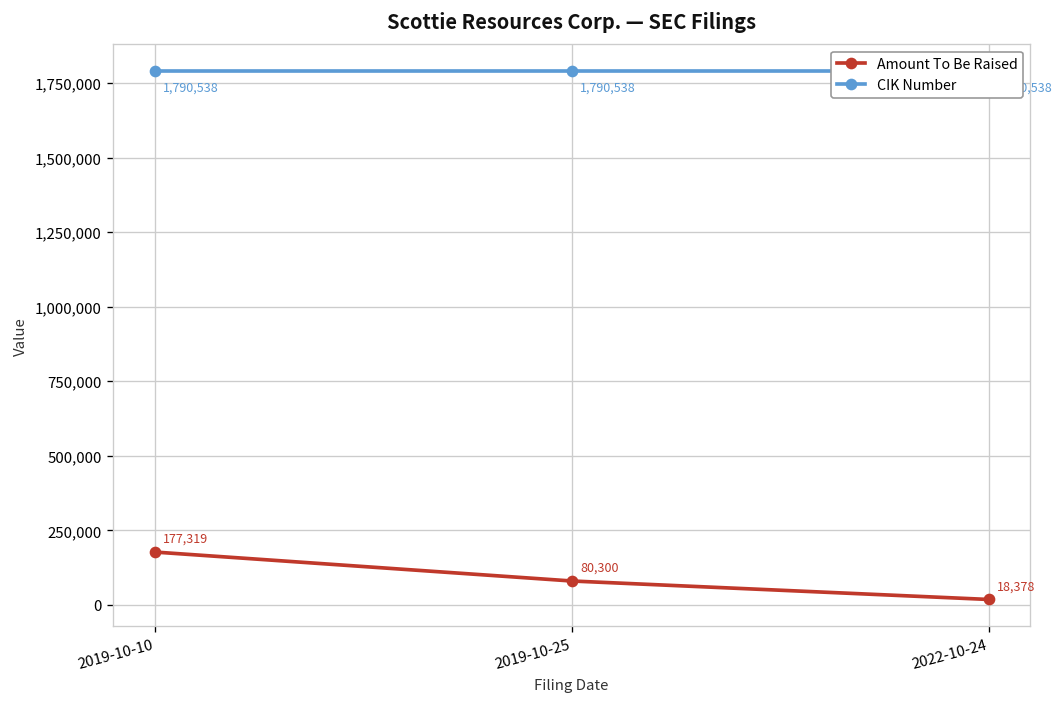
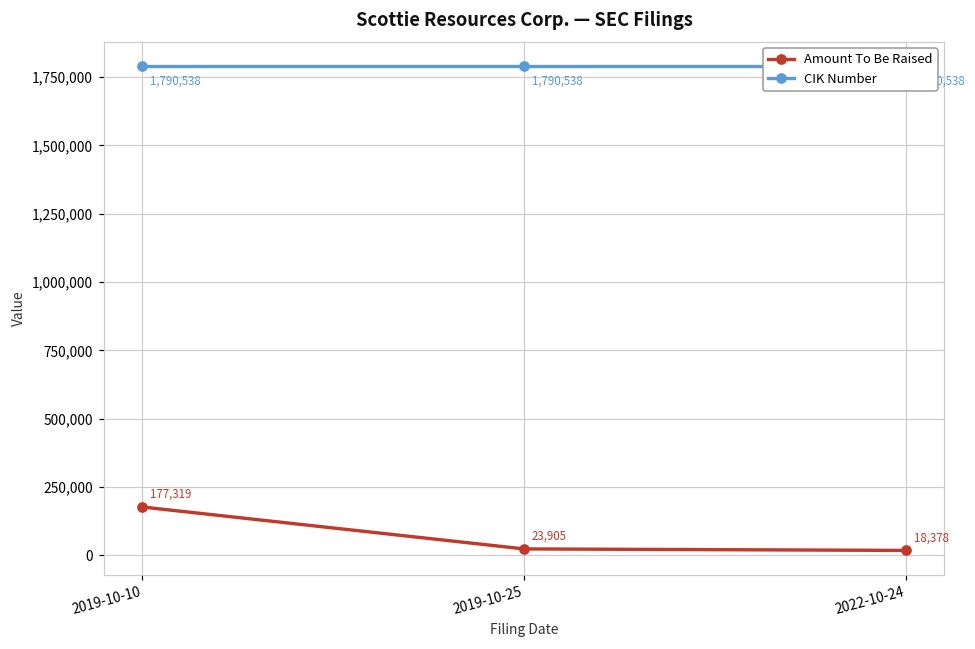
  {
    "Amount To Be Raised": {
      "2019-10-10": "177,319",
-     "2019-10-25": "80,300",
+     "2019-10-25": "23,905",
      "2022-10-24": "18,378"
    },
    "CIK Number": {
      "2019-10-10": "1,790,538",
      "2019-10-25": "1,790,538"
    }
  }
